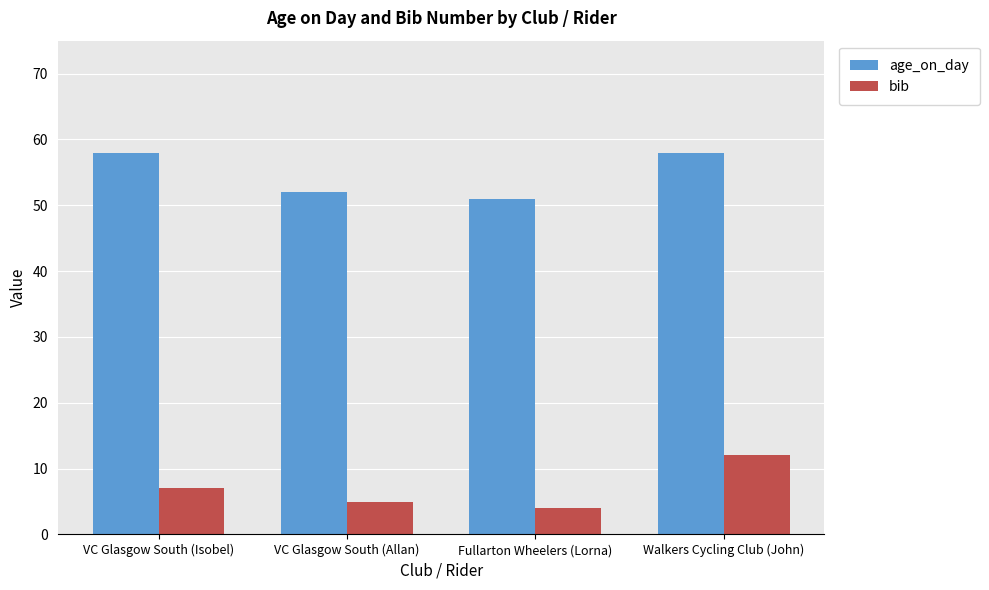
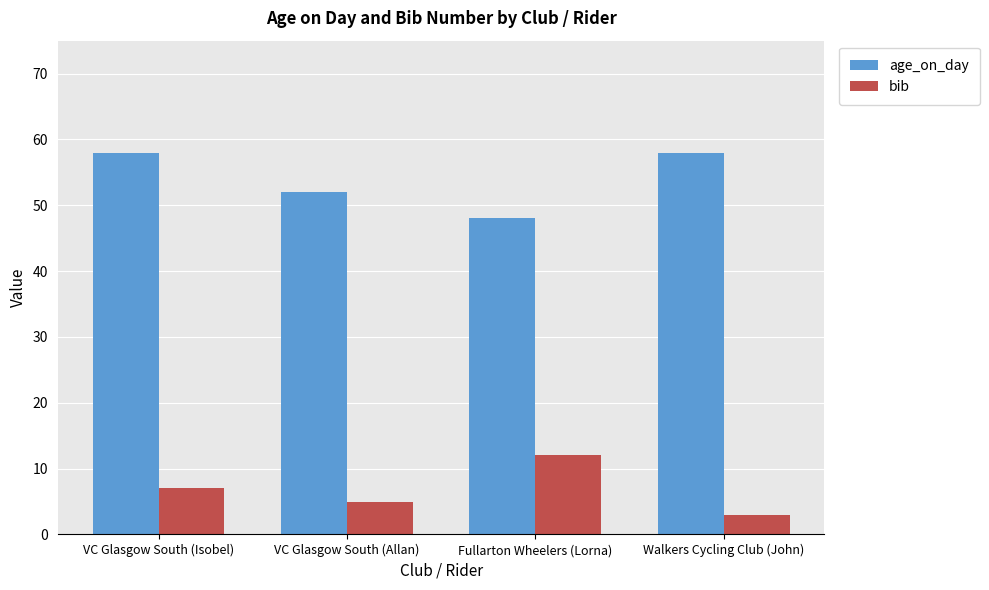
  {
    "age_on_day": {
      "VC Glasgow South (Isobel)": 58,
      "VC Glasgow South (Allan)": 52,
-     "Fullarton Wheelers (Lorna)": 51,
+     "Fullarton Wheelers (Lorna)": 48,
      "Walkers Cycling Club (John)": 58
    },
    "bib": {
      "VC Glasgow South (Isobel)": 7,
      "VC Glasgow South (Allan)": 5,
-     "Fullarton Wheelers (Lorna)": 4,
-     "Walkers Cycling Club (John)": 12
+     "Fullarton Wheelers (Lorna)": 12,
+     "Walkers Cycling Club (John)": 3
    }
  }
